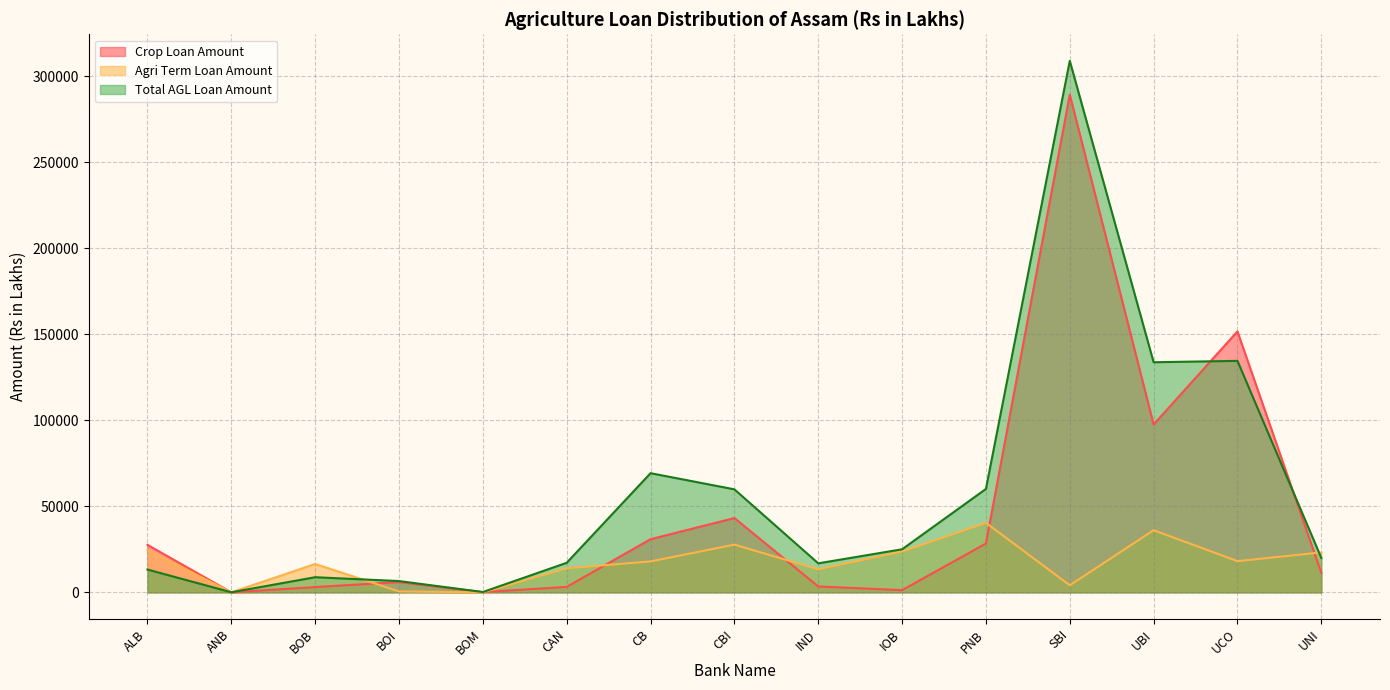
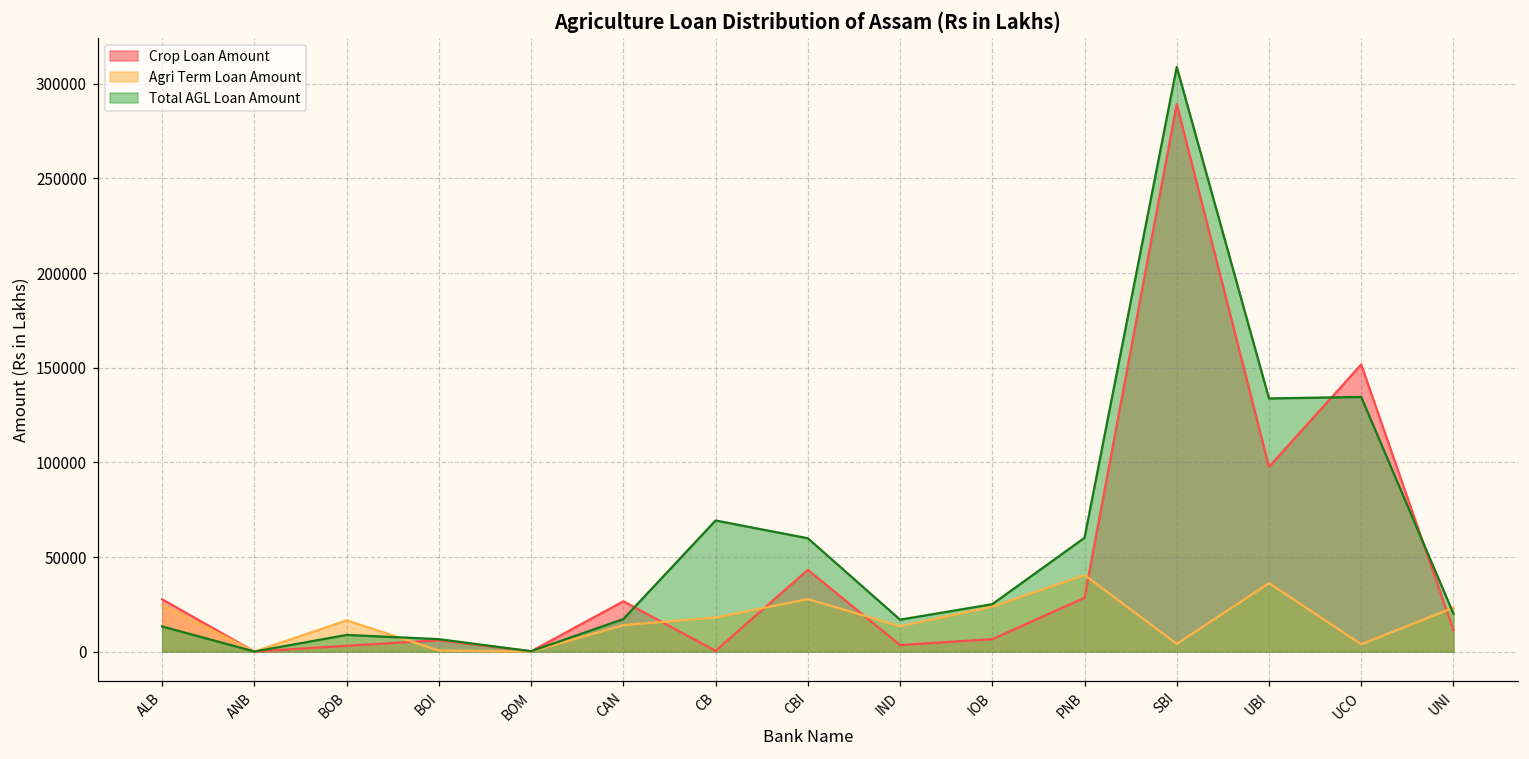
  {
    "Crop Loan Amount": {
      "ALB": 28000,
      "BOB": 3000,
-     "CAN": 3000,
-     "CB": 31000,
+     "CAN": 27000,
+     "CB": 0,
      "CBI": 43000,
      "IND": 3000,
-     "IOB": 1000,
+     "IOB": 7000,
      "PNB": 28000,
      "SBI": 289000,
      "UBI": 98000,
      "UCO": 152000,
      "UNI": 11000
    },
    "Agri Term Loan Amount": {
      "ALB": 25000,
      "BOB": 17000,
      "BOI": 1000,
      "CAN": 14000,
      "CB": 18000,
      "CBI": 28000,
      "IND": 13000,
      "PNB": 40000,
      "SBI": 4000,
      "UBI": 36000,
-     "UCO": 18000,
+     "UCO": 4000,
      "UNI": 23000
    },
    "Total AGL Loan Amount": {
      "ALB": 13000,
      "BOB": 9000,
      "CAN": 17000,
      "CB": 69000,
      "CBI": 60000,
      "IND": 17000,
      "PNB": 60000,
      "SBI": 309000,
      "UBI": 134000,
      "UCO": 135000,
      "UNI": 20000
    }
  }
